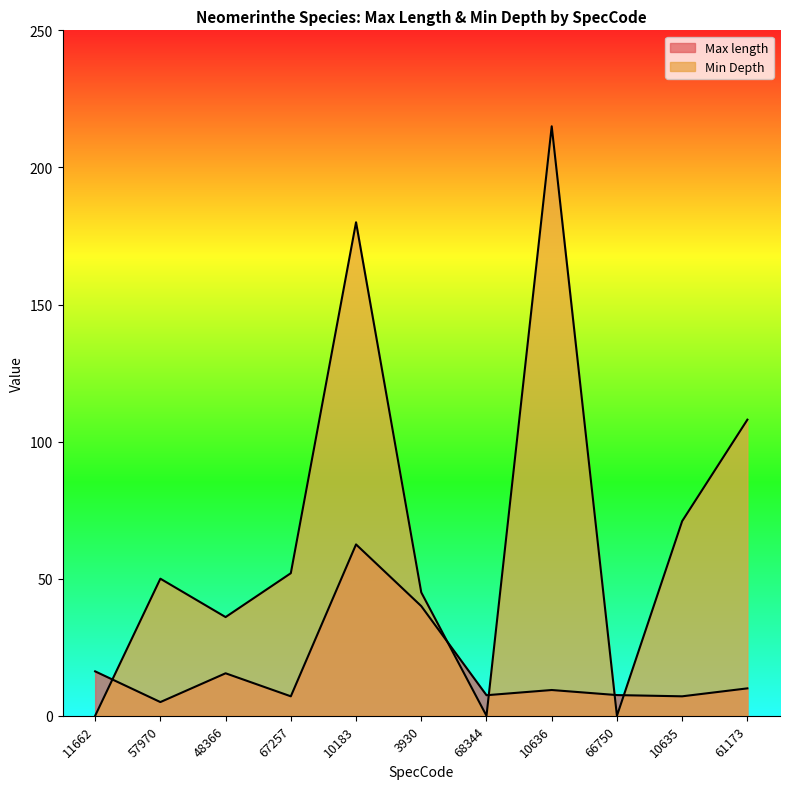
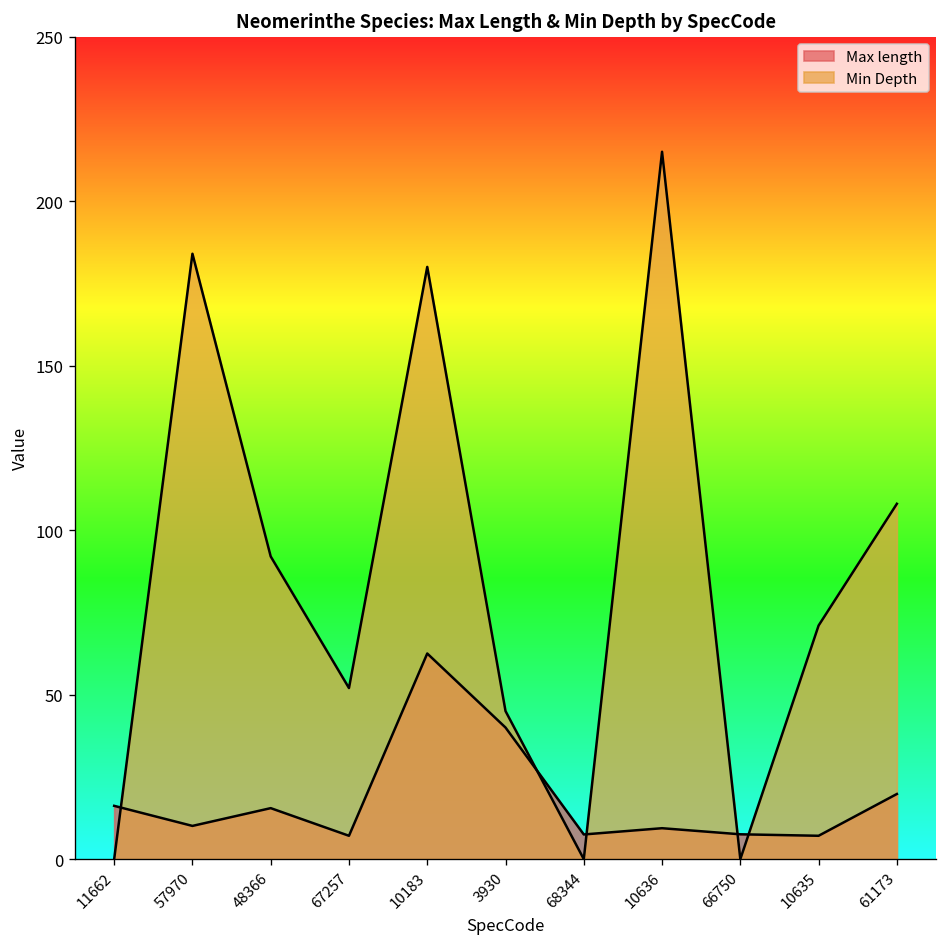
  {
    "Max length": {
      "11662": 16,
-     "57970": 5,
+     "57970": 10,
      "48366": 16,
      "67257": 7,
      "10183": 63,
      "3930": 40,
      "68344": 8,
      "10636": 9,
      "66750": 8,
      "10635": 7,
-     "61173": 10
+     "61173": 20
    },
    "Min Depth": {
      "11662": 0,
-     "57970": 50,
-     "48366": 36,
+     "57970": 184,
+     "48366": 92,
      "67257": 52,
      "10183": 180,
      "3930": 45,
      "68344": 0,
      "10636": 215,
      "66750": 0,
      "10635": 71,
      "61173": 108
    }
  }
